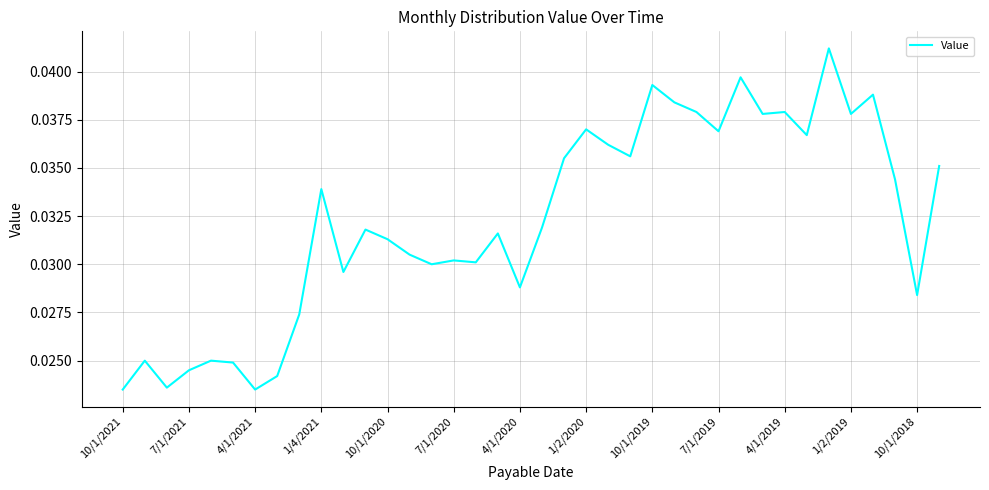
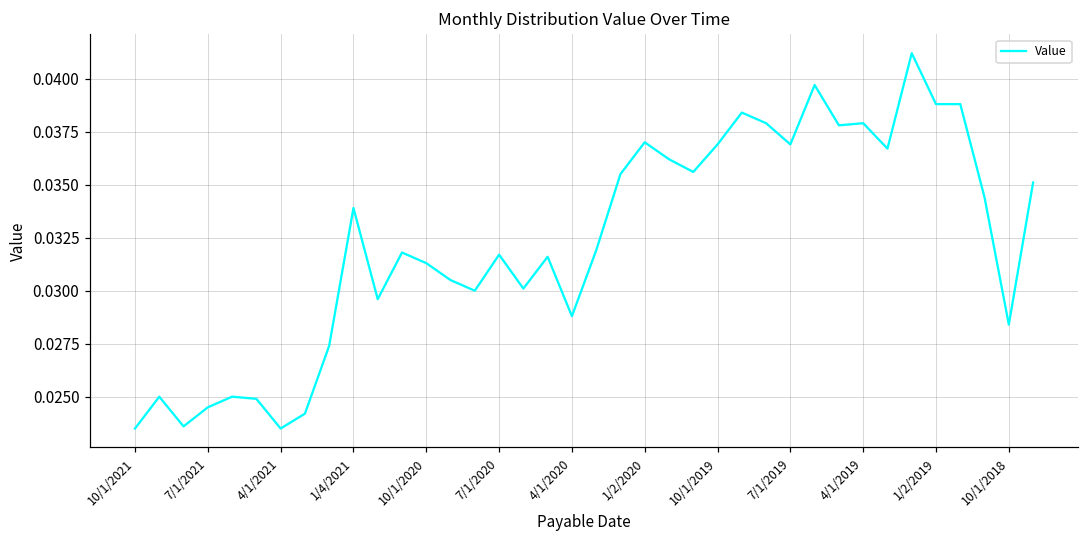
  {
    "10/1/2021": 0.0235,
    "7/1/2021": 0.0245,
    "4/1/2021": 0.0235,
    "1/4/2021": 0.0339,
    "10/1/2020": 0.0313,
-   "7/1/2020": 0.0302,
+   "7/1/2020": 0.0317,
    "4/1/2020": 0.0288,
    "1/2/2020": 0.0370,
-   "10/1/2019": 0.0393,
+   "10/1/2019": 0.0369,
    "7/1/2019": 0.0369,
    "4/1/2019": 0.0379,
-   "1/2/2019": 0.0378,
+   "1/2/2019": 0.0388,
    "10/1/2018": 0.0284
  }
